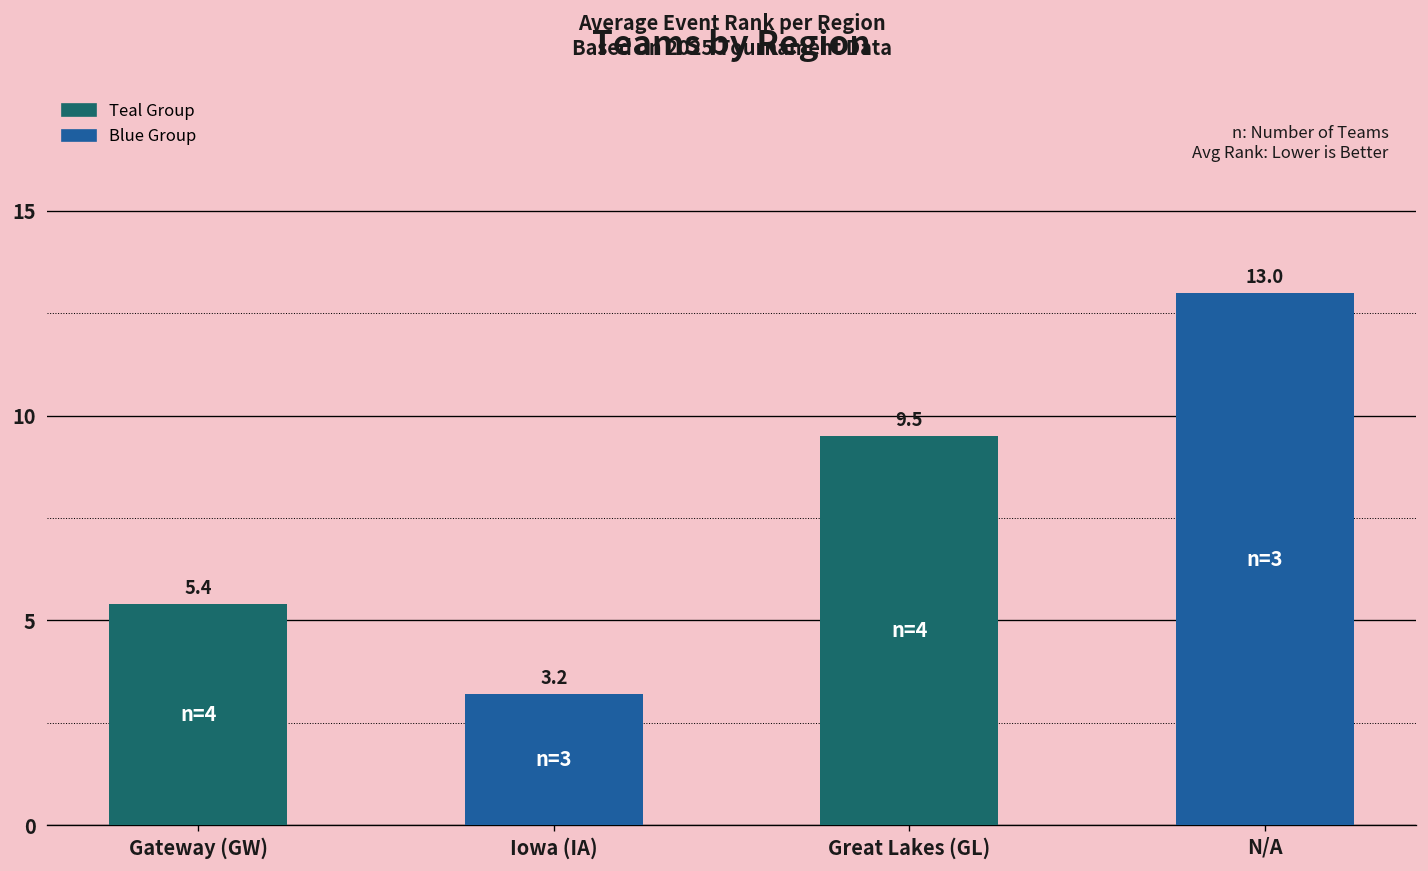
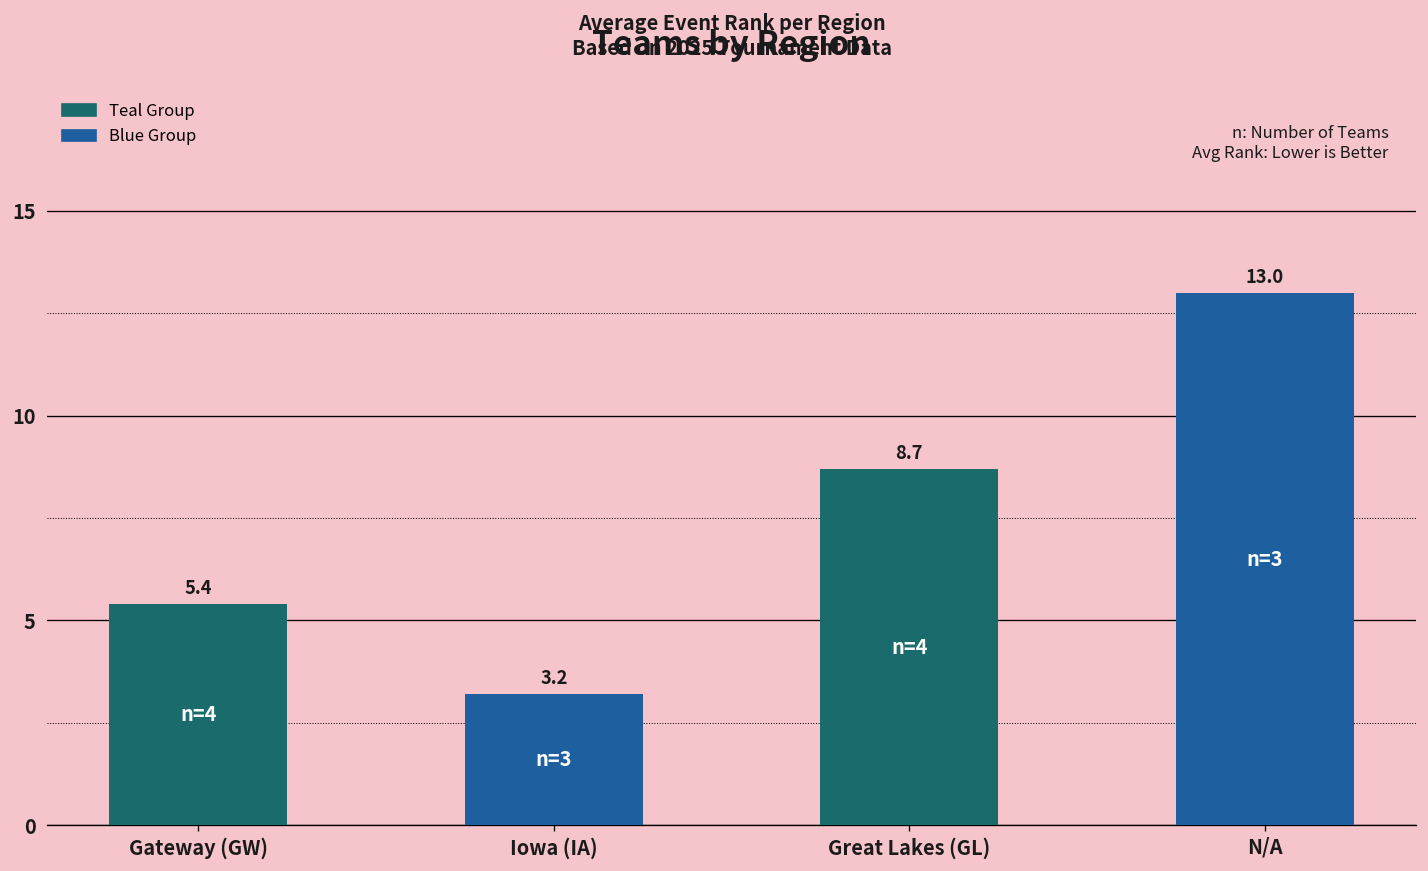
  {
    "Gateway (GW)": 5.4,
    "Iowa (IA)": 3.2,
-   "Great Lakes (GL)": 9.5,
+   "Great Lakes (GL)": 8.7,
    "N/A": 13.0
  }
